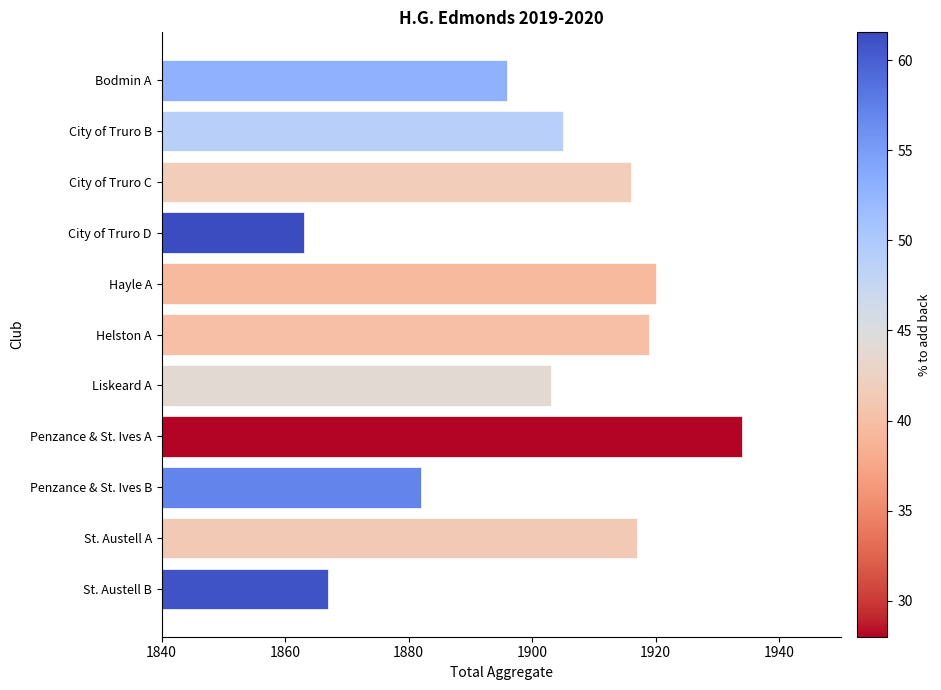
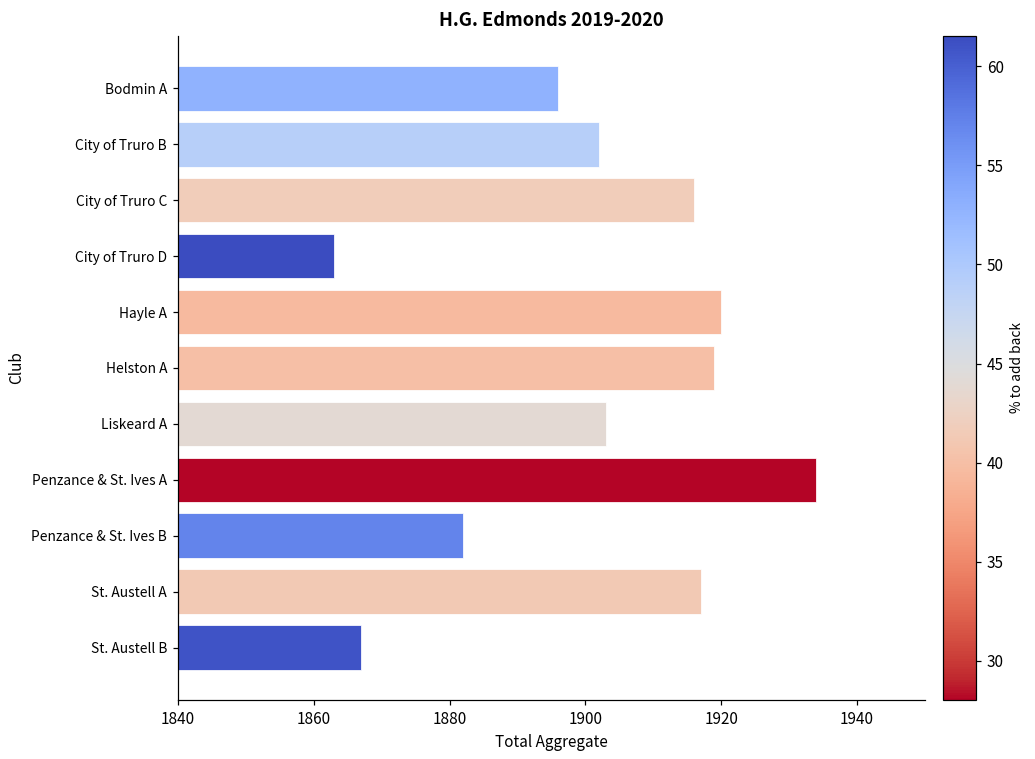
  {
    "Bodmin A": 1896,
-   "City of Truro B": 1905,
+   "City of Truro B": 1902,
    "City of Truro C": 1916,
    "City of Truro D": 1863,
    "Hayle A": 1920,
    "Helston A": 1919,
    "Liskeard A": 1903,
    "Penzance & St. Ives A": 1934,
    "Penzance & St. Ives B": 1882,
    "St. Austell A": 1917,
    "St. Austell B": 1867
  }
